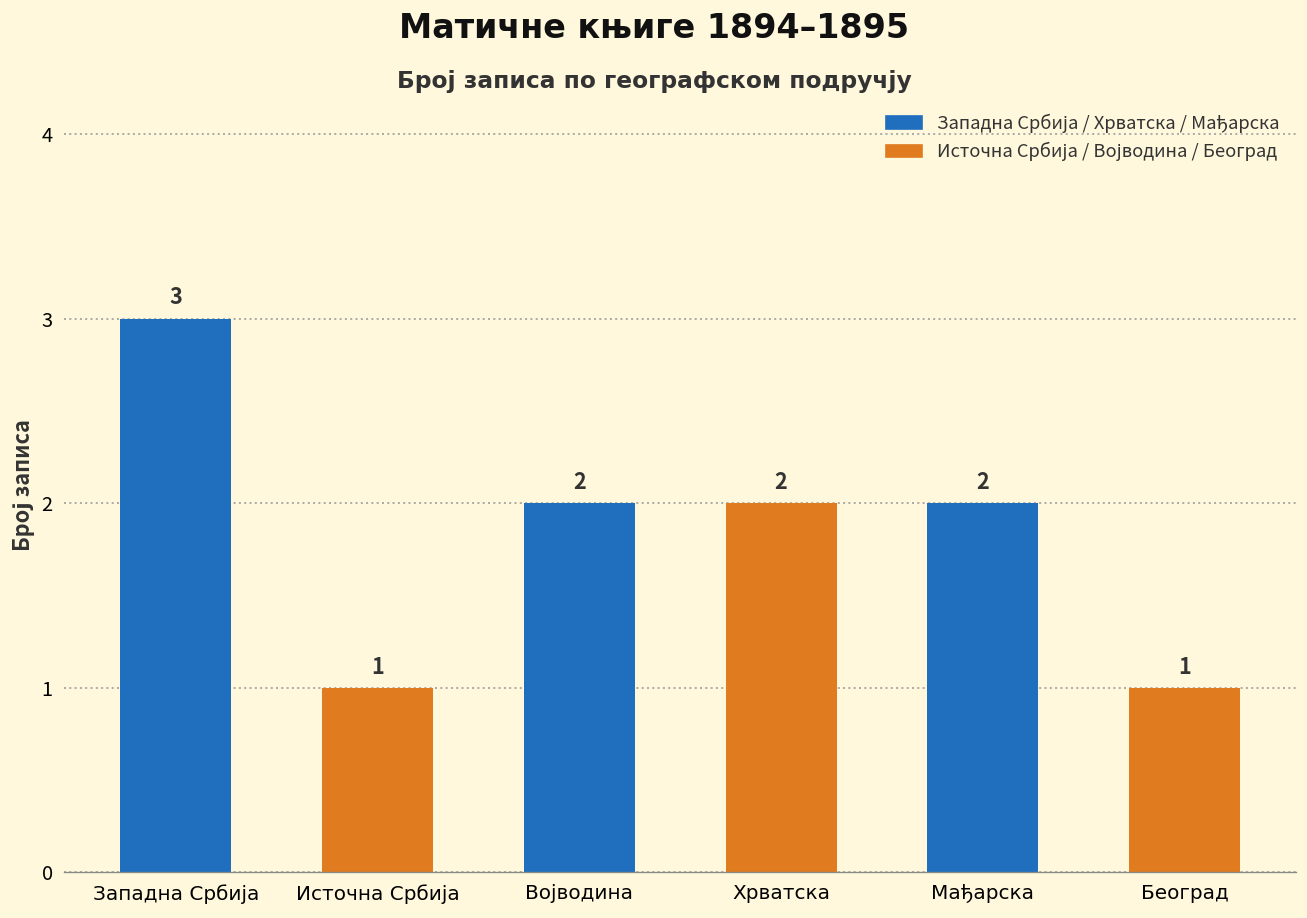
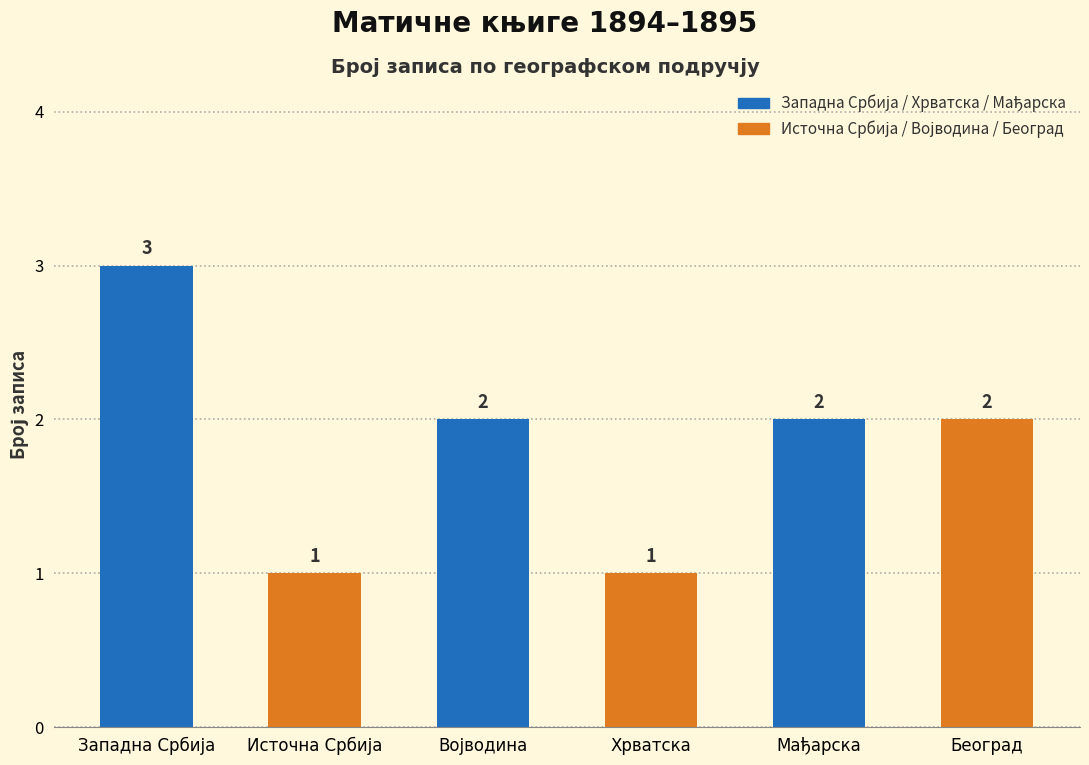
  {
    "Западна Србија": 3,
    "Источна Србија": 1,
    "Војводина": 2,
-   "Хрватска": 2,
+   "Хрватска": 1,
    "Мађарска": 2,
-   "Београд": 1
+   "Београд": 2
  }
